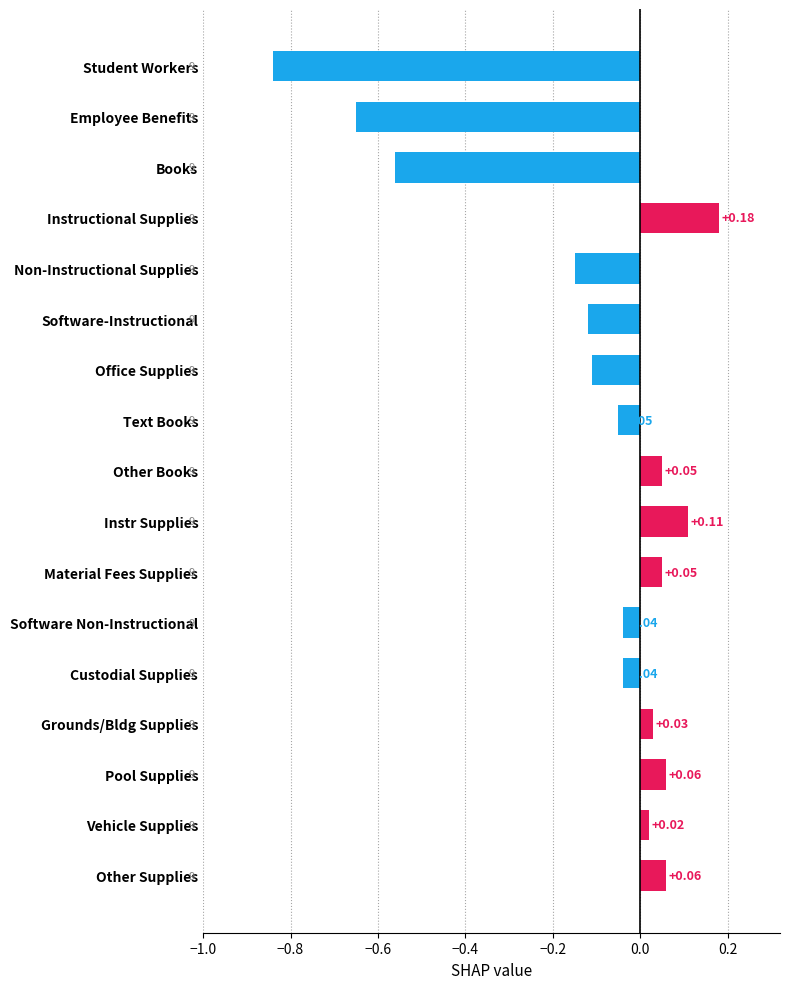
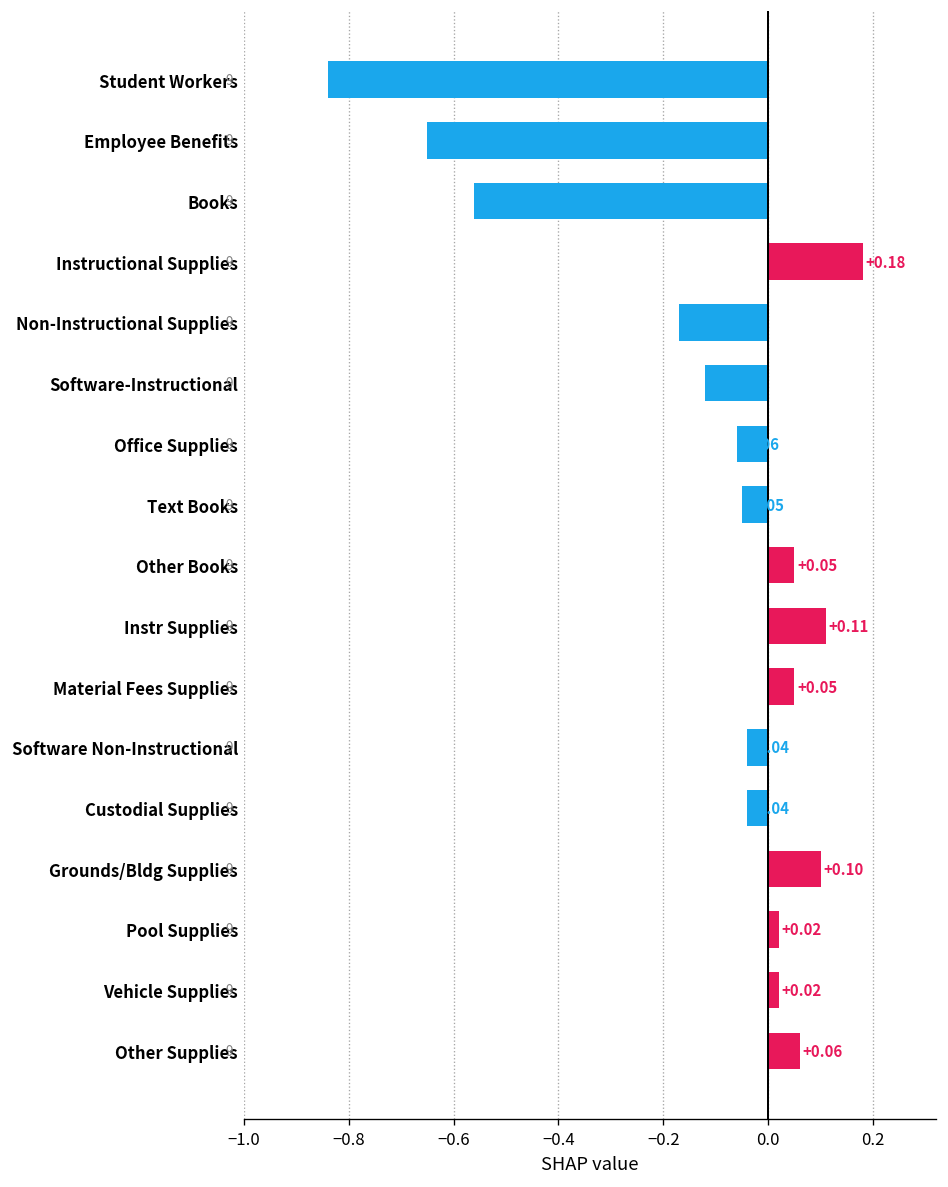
  {
    "Instructional Supplies": "+0.18",
-   "Non-Instructional Supplies": "-0.15",
-   "Office Supplies": "-0.11",
+   "Non-Instructional Supplies": "-0.17",
+   "Office Supplies": "-0.06",
    "Other Books": "+0.05",
    "Instr Supplies": "+0.11",
    "Material Fees Supplies": "+0.05",
    "Software Non-Instructional": "-0.04",
    "Custodial Supplies": "-0.04",
-   "Grounds/Bldg Supplies": "+0.03",
-   "Pool Supplies": "+0.06",
+   "Grounds/Bldg Supplies": "+0.10",
+   "Pool Supplies": "+0.02",
    "Vehicle Supplies": "+0.02",
    "Other Supplies": "+0.06"
  }
